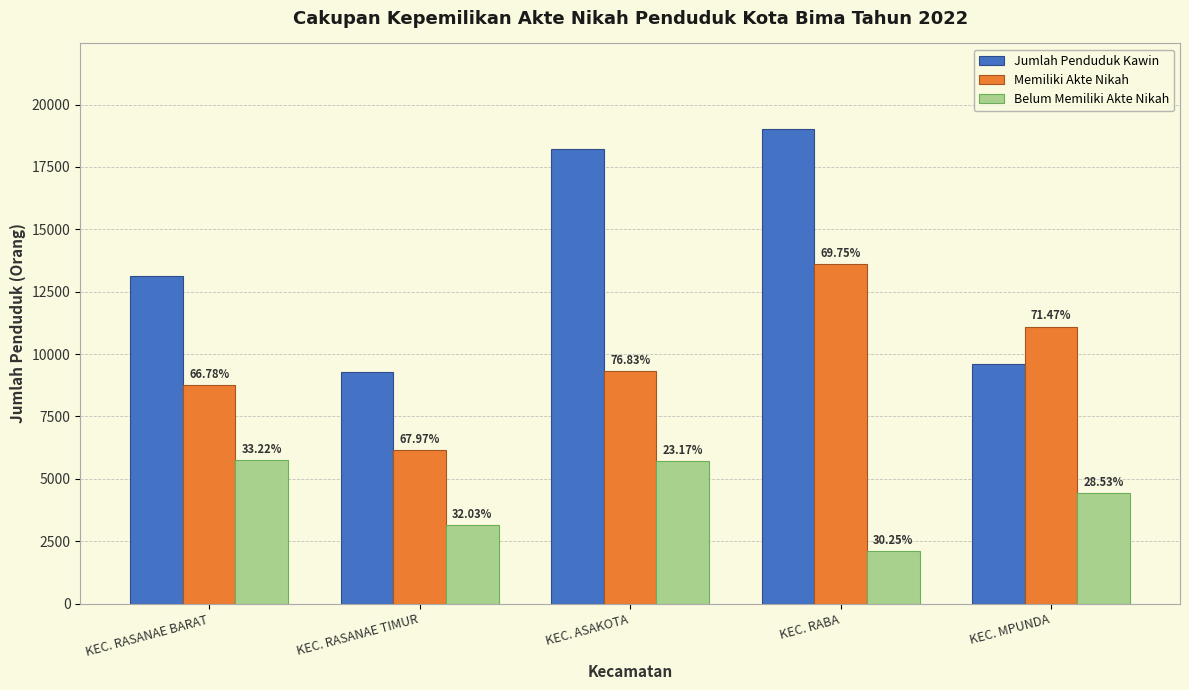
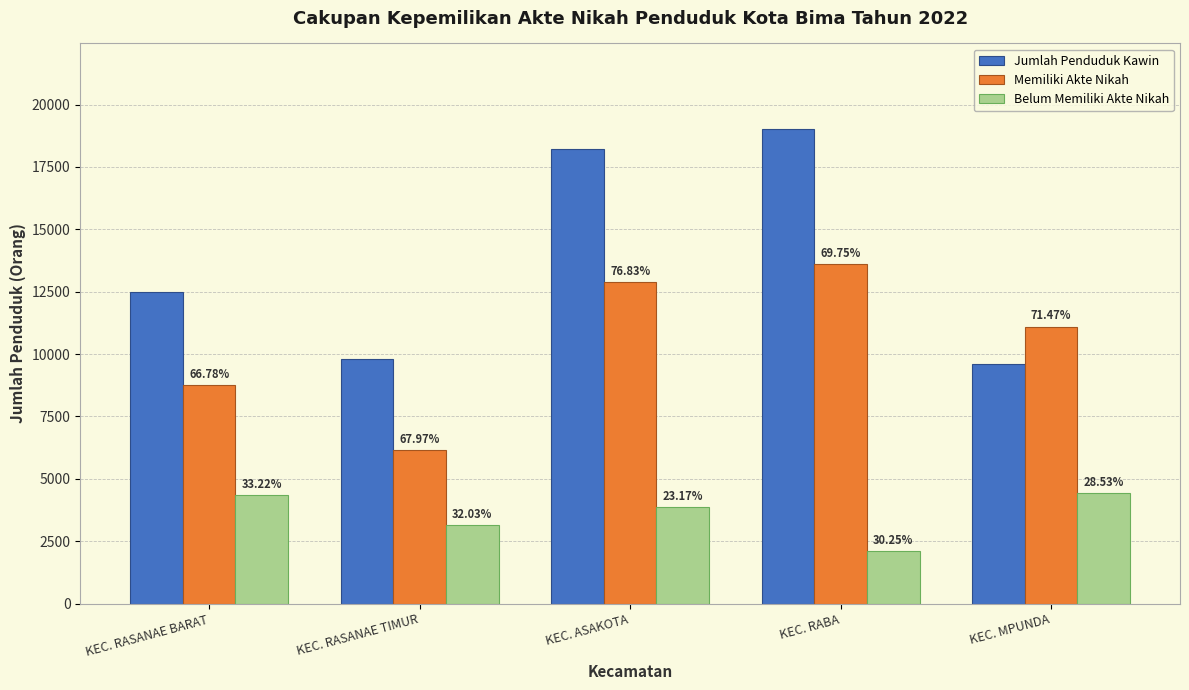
  {
    "Jumlah Penduduk Kawin": {
-     "KEC. RASANAE BARAT": 13100,
-     "KEC. RASANAE TIMUR": 9300,
+     "KEC. RASANAE BARAT": 12500,
+     "KEC. RASANAE TIMUR": 9800,
      "KEC. ASAKOTA": 18200,
      "KEC. RABA": 19000,
      "KEC. MPUNDA": 9600
    },
    "Memiliki Akte Nikah": {
-     "KEC. ASAKOTA": 9300
+     "KEC. ASAKOTA": 12900
    },
    "Belum Memiliki Akte Nikah": {
-     "KEC. RASANAE BARAT": 5700,
-     "KEC. ASAKOTA": 5700
+     "KEC. RASANAE BARAT": 4400,
+     "KEC. ASAKOTA": 3900
    }
  }
